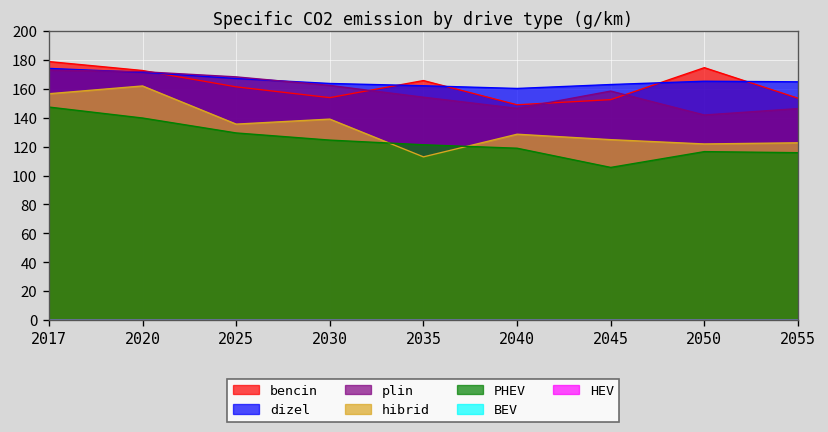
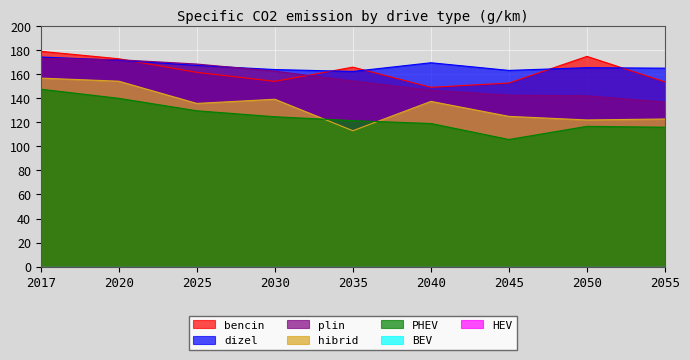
  {
    "bencin": {
      "2017": 179,
      "2025": 161,
      "2030": 154,
      "2035": 166,
      "2040": 149,
      "2045": 153,
      "2050": 175,
      "2055": 154
    },
    "dizel": {
      "2035": 162,
-     "2040": 160,
+     "2040": 169,
      "2045": 163,
      "2050": 165,
      "2055": 165
    },
    "plin": {
      "2035": 154,
      "2040": 147,
-     "2045": 158,
+     "2045": 142,
      "2050": 142,
-     "2055": 146
+     "2055": 137
    },
    "hibrid": {
      "2017": 157,
-     "2020": 162,
+     "2020": 154,
      "2025": 136,
      "2030": 139,
      "2035": 113,
-     "2040": 129,
+     "2040": 137,
      "2045": 125,
      "2050": 122,
      "2055": 123
    },
    "PHEV": {
      "2017": 147,
      "2020": 140,
      "2025": 129,
      "2030": 125,
      "2035": 121,
      "2040": 119,
      "2045": 106,
      "2050": 117,
      "2055": 116
    },
    "HEV": {
      "2017": 0,
      "2020": 0,
      "2025": 0,
      "2030": 0,
      "2035": 0,
      "2040": 0,
      "2045": 0,
      "2050": 0,
      "2055": 0
    }
  }
